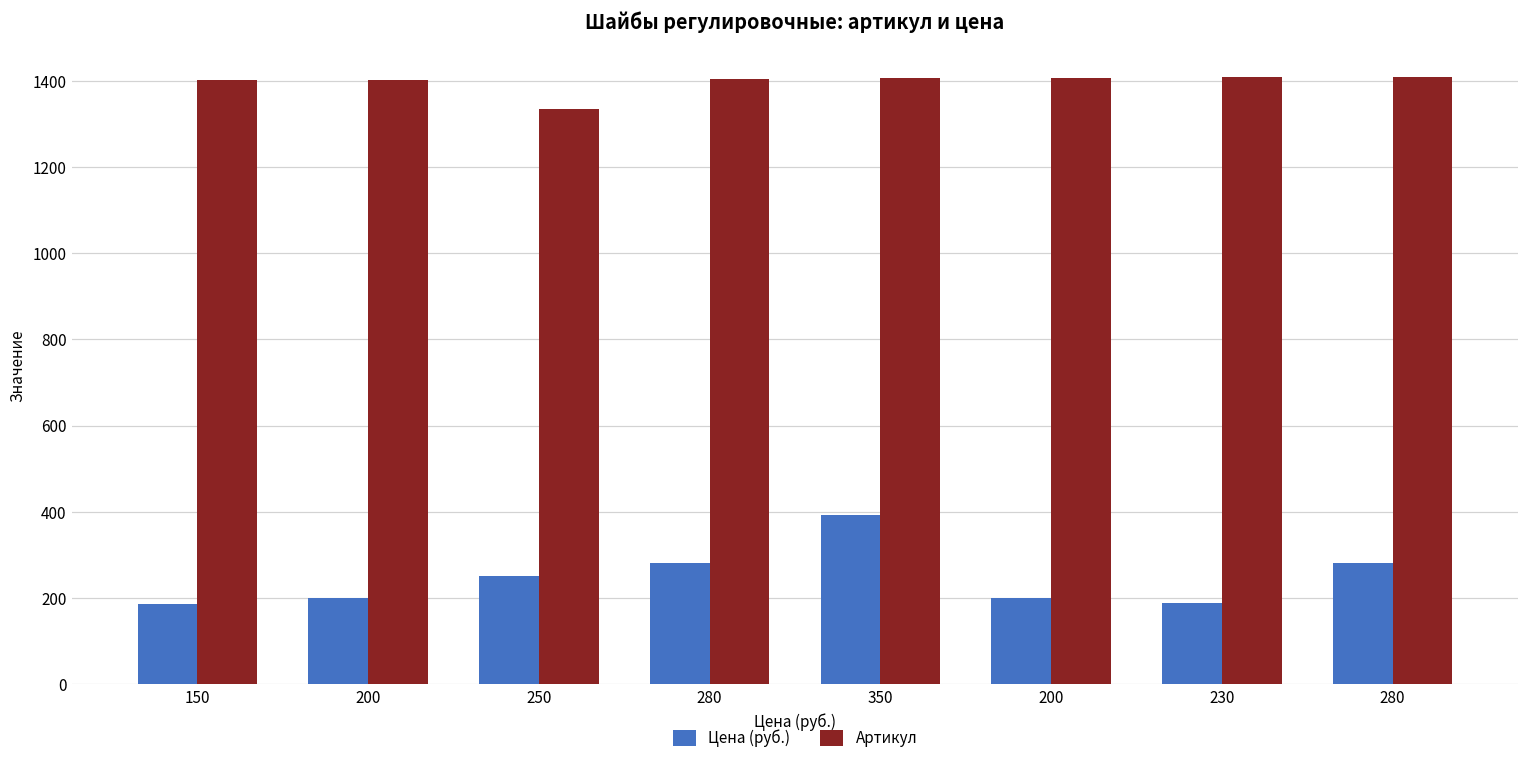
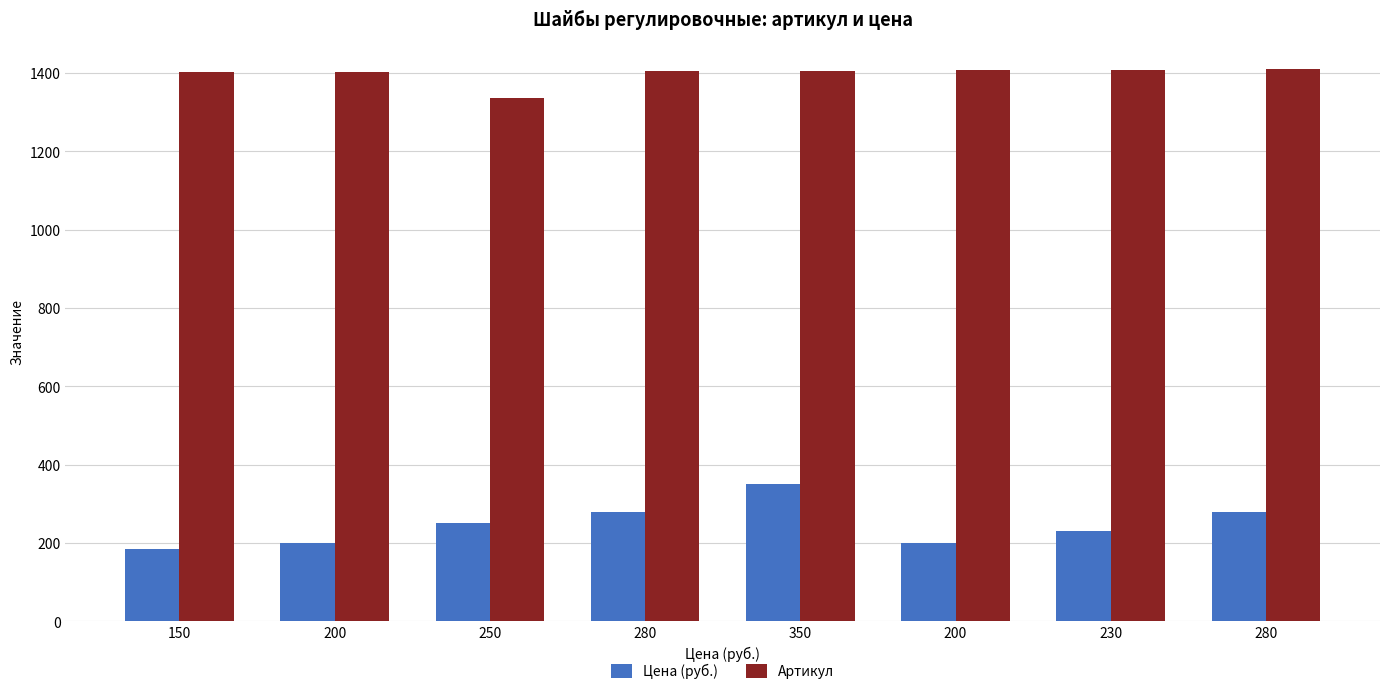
  {
    "Цена (руб.)": {
      "150": 190,
      "250": 250,
-     "350": 390,
-     "230": 190
+     "350": 350,
+     "230": 230
    },
    "Артикул": {
      "150": 1400,
      "250": 1340,
      "350": 1410,
      "230": 1410
    }
  }
